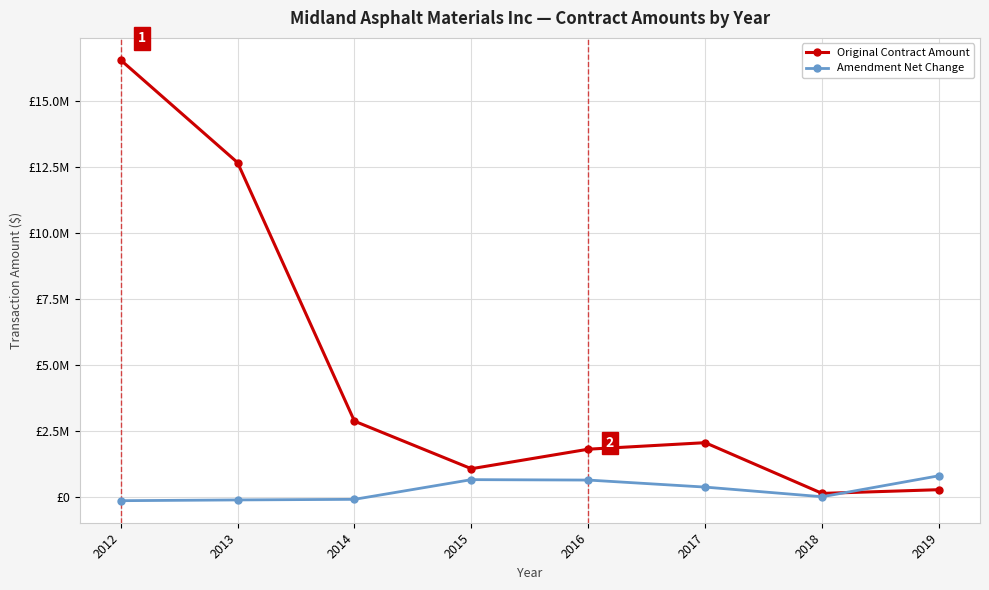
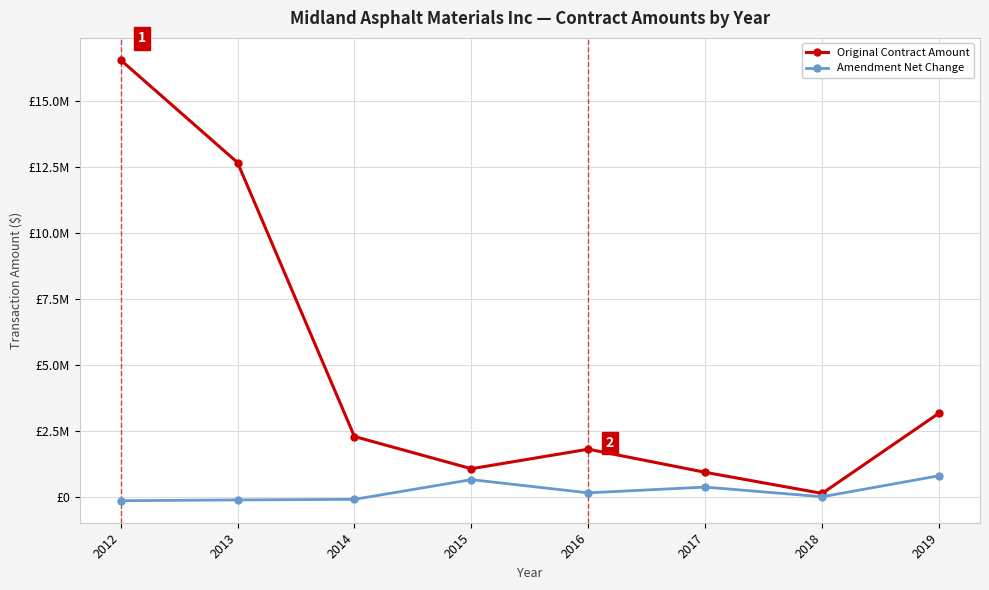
  {
    "Original Contract Amount": {
      "2013": "£12700000",
-     "2014": "£2900000",
+     "2014": "£2300000",
      "2015": "£1100000",
-     "2017": "£2000000",
+     "2017": "£900000",
      "2018": "£100000",
-     "2019": "£300000"
+     "2019": "£3200000"
    },
    "Amendment Net Change": {
      "2012": "£-100000",
      "2013": "£-100000",
      "2014": "£-100000",
      "2015": "£600000",
-     "2016": "£600000",
+     "2016": "£100000",
      "2017": "£400000",
      "2018": "£0",
      "2019": "£800000"
    }
  }
